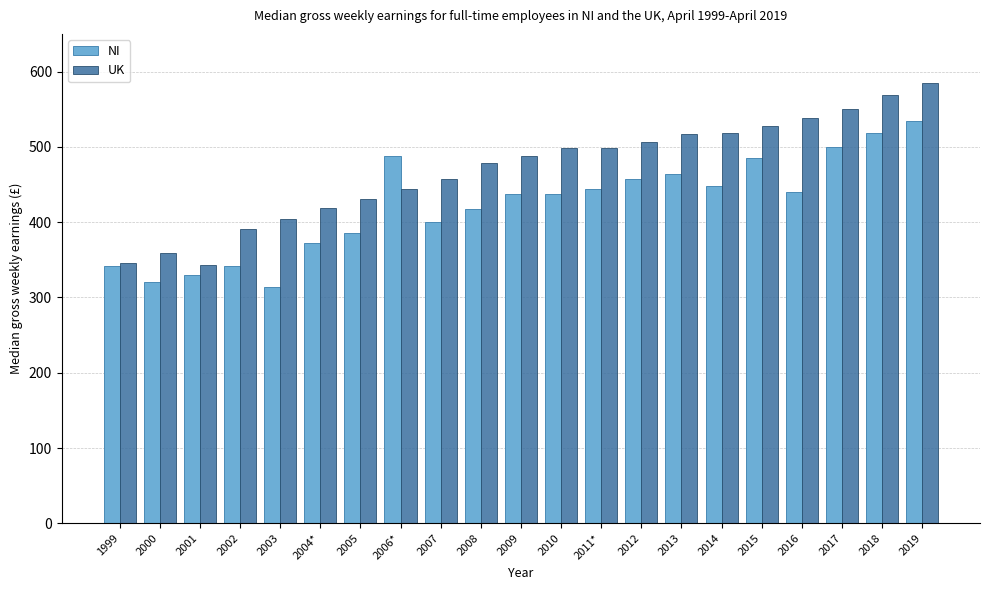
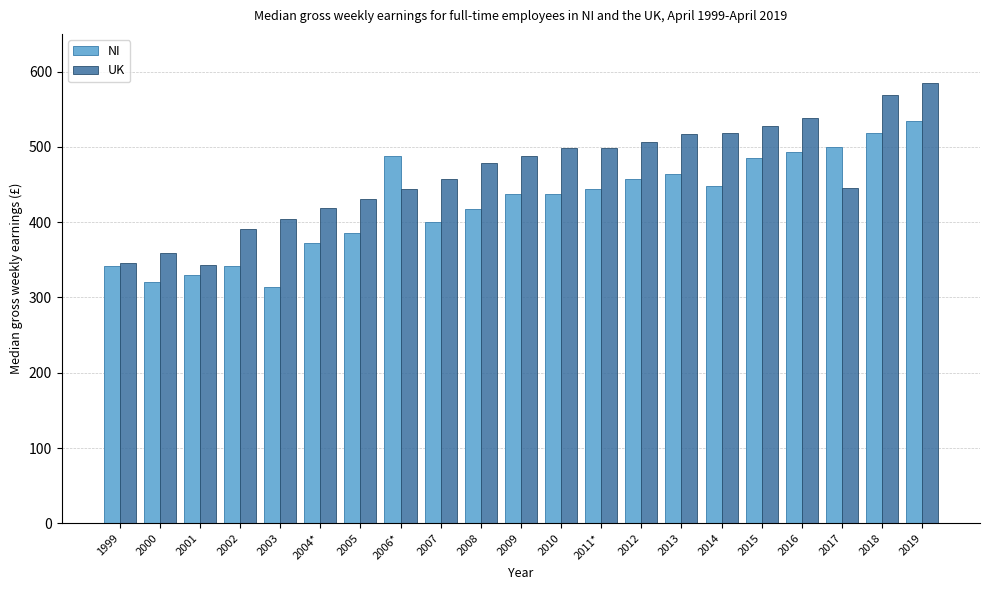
  {
    "NI": {
      "1999": 340,
      "2000": 320,
      "2001": 330,
      "2002": 340,
      "2003": 310,
      "2004*": 370,
      "2005": 390,
      "2006*": 490,
      "2007": 400,
      "2008": 420,
      "2009": 440,
      "2010": 440,
      "2011*": 440,
      "2012": 460,
      "2013": 460,
      "2014": 450,
      "2015": 480,
-     "2016": 440,
+     "2016": 490,
      "2017": 500,
      "2018": 520,
      "2019": 530
    },
    "UK": {
      "1999": 350,
      "2000": 360,
      "2001": 340,
      "2002": 390,
      "2003": 400,
      "2004*": 420,
      "2005": 430,
      "2006*": 440,
      "2007": 460,
      "2008": 480,
      "2009": 490,
      "2010": 500,
      "2011*": 500,
      "2012": 510,
      "2013": 520,
      "2014": 520,
      "2015": 530,
      "2016": 540,
-     "2017": 550,
+     "2017": 450,
      "2018": 570,
      "2019": 580
    }
  }
